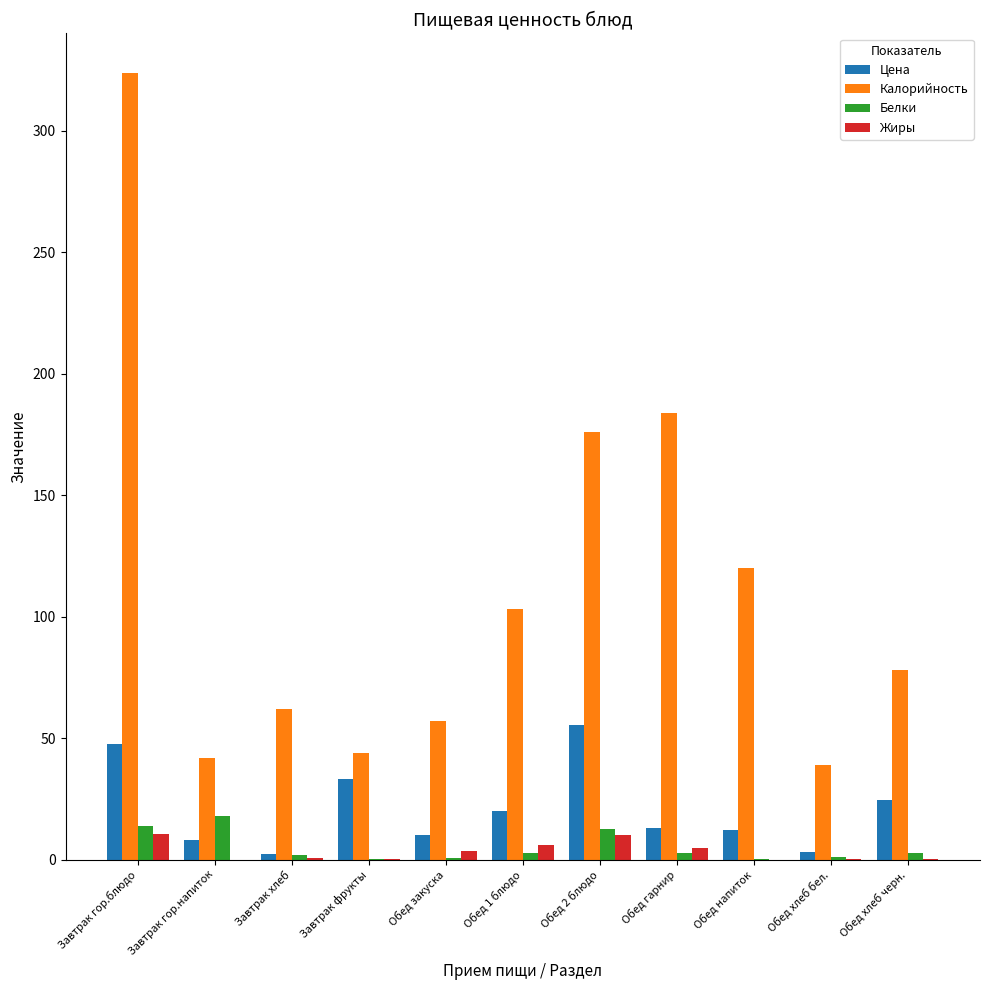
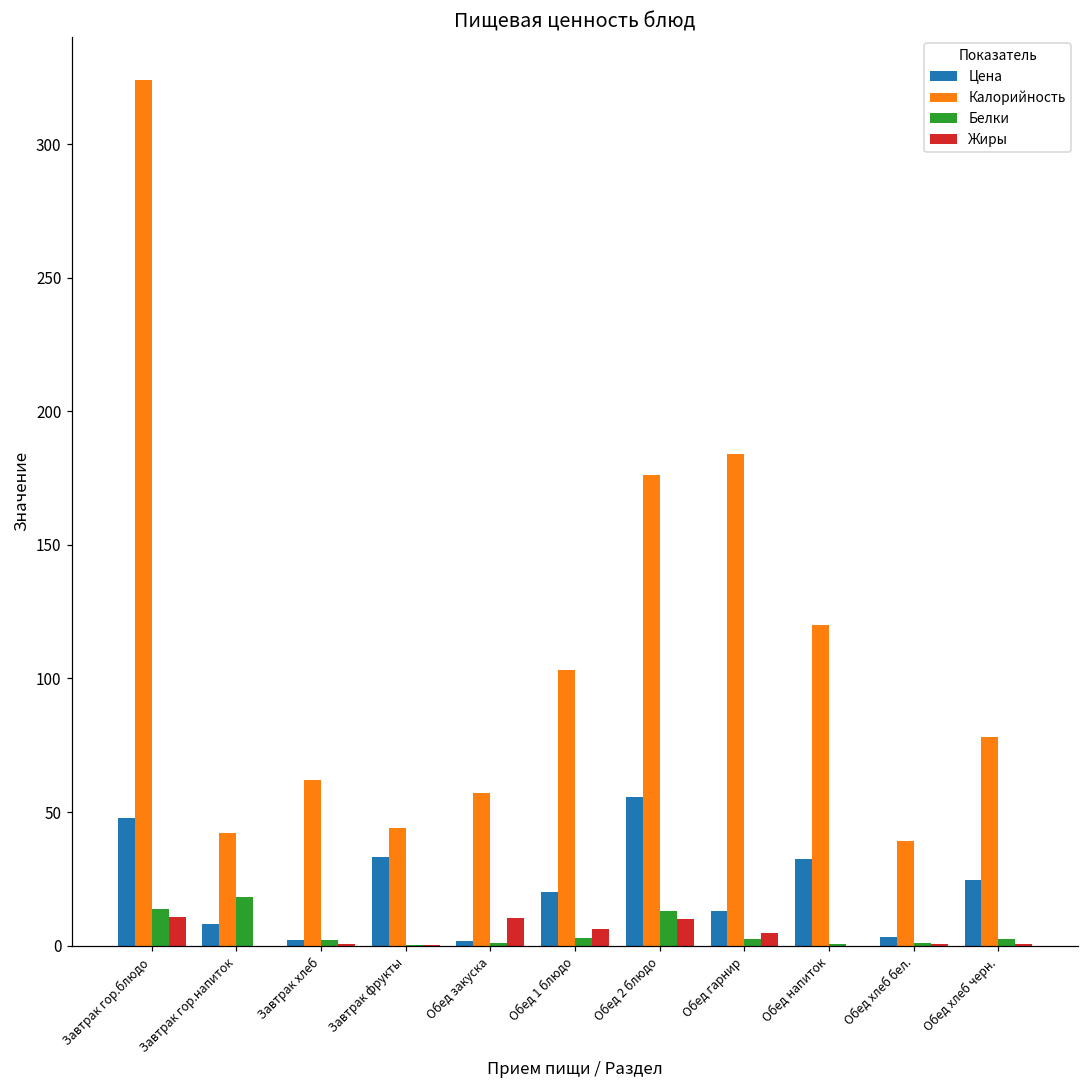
  {
    "Цена": {
      "Завтрак гор.блюдо": 48,
      "Завтрак гор.напиток": 8,
      "Завтрак хлеб": 2,
      "Завтрак фрукты": 33,
-     "Обед закуска": 10,
+     "Обед закуска": 2,
      "Обед 1 блюдо": 20,
      "Обед 2 блюдо": 56,
      "Обед гарнир": 13,
-     "Обед напиток": 12,
+     "Обед напиток": 33,
      "Обед хлеб бел.": 3,
      "Обед хлеб черн.": 25
    },
    "Калорийность": {
      "Завтрак гор.блюдо": 324,
      "Завтрак гор.напиток": 42,
      "Завтрак хлеб": 62,
      "Завтрак фрукты": 44,
      "Обед закуска": 57,
      "Обед 1 блюдо": 103,
      "Обед 2 блюдо": 176,
      "Обед гарнир": 184,
      "Обед напиток": 120,
      "Обед хлеб бел.": 39,
      "Обед хлеб черн.": 78
    },
    "Белки": {
      "Завтрак гор.блюдо": 14,
      "Завтрак гор.напиток": 18,
      "Завтрак хлеб": 2,
      "Обед 1 блюдо": 3,
      "Обед 2 блюдо": 13,
      "Обед гарнир": 3,
      "Обед хлеб бел.": 1,
      "Обед хлеб черн.": 3
    },
    "Жиры": {
      "Завтрак гор.блюдо": 11,
-     "Обед закуска": 4,
+     "Обед закуска": 10,
      "Обед 1 блюдо": 6,
      "Обед 2 блюдо": 10,
      "Обед гарнир": 5,
      "Обед напиток": 0
    }
  }
